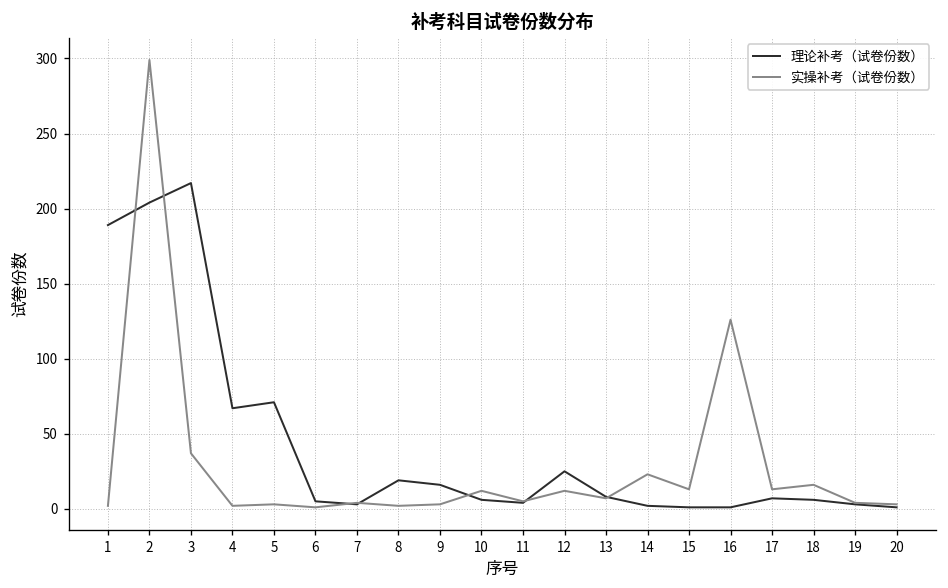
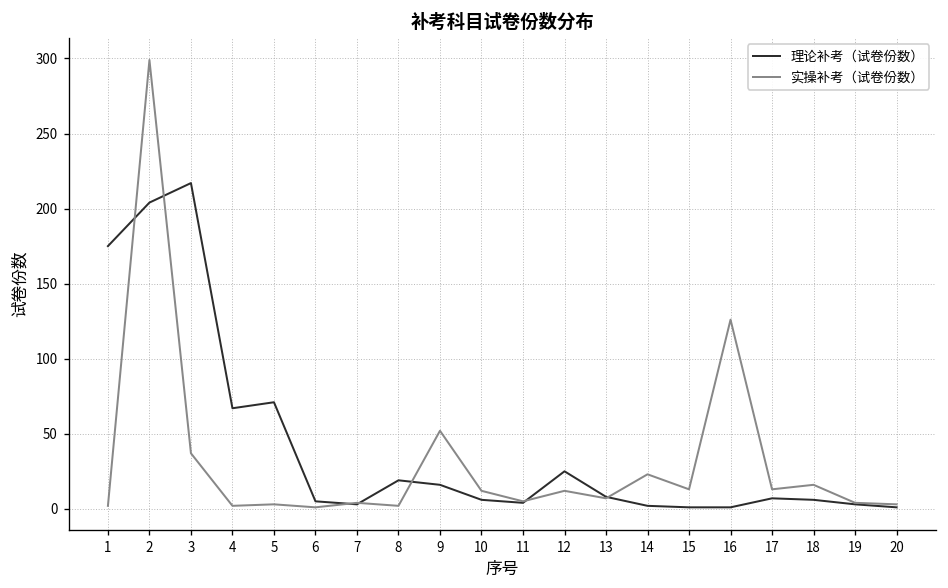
  {
    "理论补考（试卷份数）": {
-     "1": 189,
+     "1": 175,
      "2": 204,
      "3": 217,
      "4": 67,
      "5": 71,
      "6": 5,
      "8": 19,
      "9": 16,
      "10": 6,
      "12": 25,
      "14": 2,
      "15": 1,
      "16": 1,
      "17": 7,
      "18": 6
    },
    "实操补考（试卷份数）": {
      "1": 2,
      "2": 299,
      "3": 37,
      "4": 2,
      "5": 3,
      "6": 1,
      "8": 2,
-     "9": 3,
+     "9": 52,
      "10": 12,
      "12": 12,
      "14": 23,
      "15": 13,
      "16": 126,
      "17": 13,
      "18": 16
    }
  }
